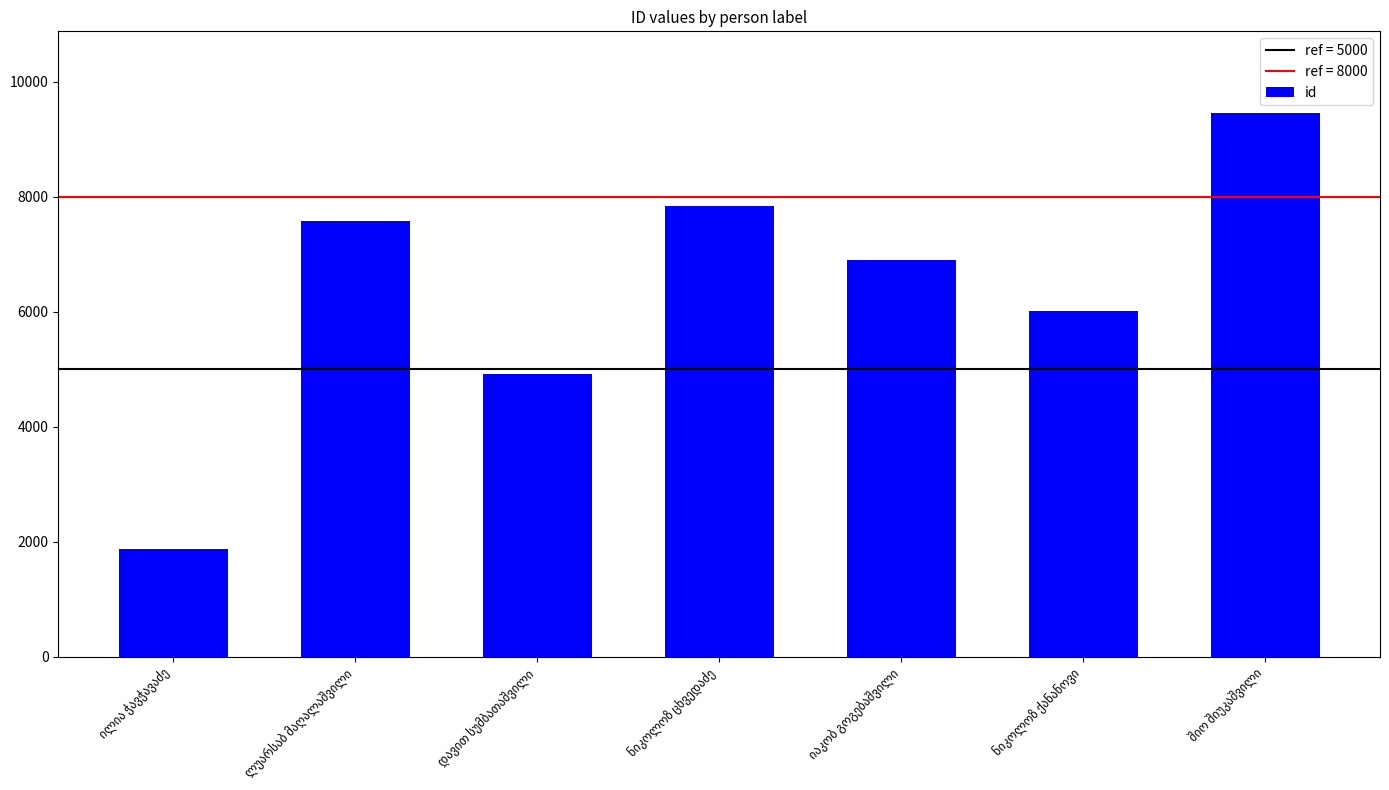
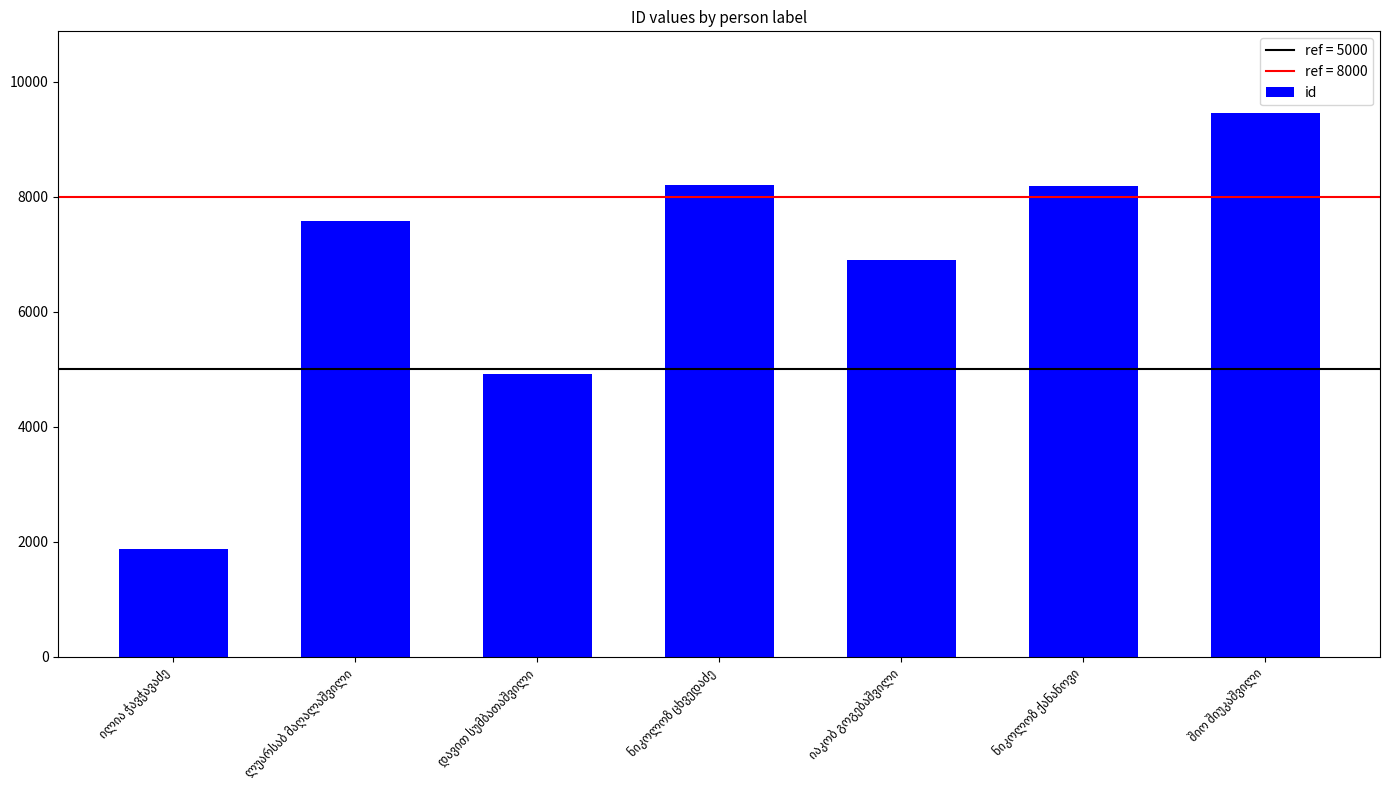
  {
    "ილია ჭავჭავაძე": 1900,
    "ლუარსაბ მაღალაშვილი": 7600,
    "დავით სუმბათაშვილი": 4900,
-   "ნიკოლოზ ცხვედაძე": 7800,
+   "ნიკოლოზ ცხვედაძე": 8200,
    "იაკობ გოგებაშვილი": 6900,
-   "ნიკოლოზ ქანანოვი": 6000,
+   "ნიკოლოზ ქანანოვი": 8200,
    "შიო შიუკაშვილი": 9500
  }
